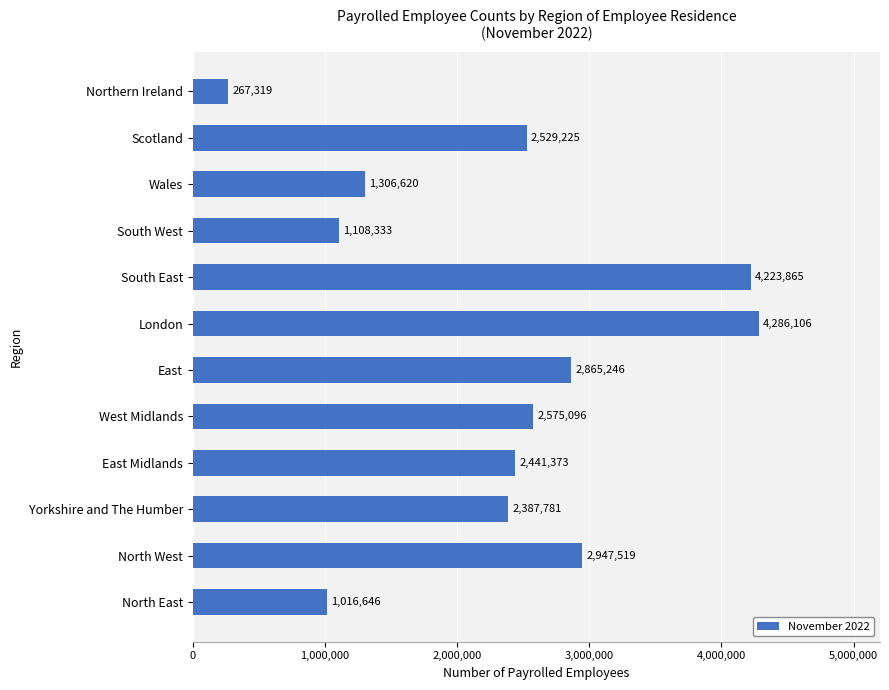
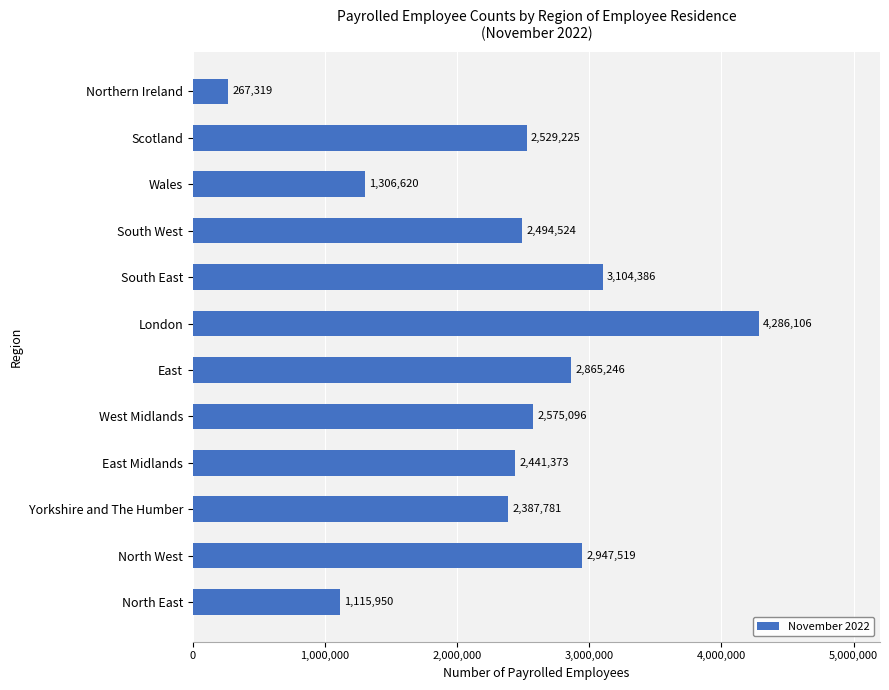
  {
    "Northern Ireland": "267,319",
    "Scotland": "2,529,225",
    "Wales": "1,306,620",
-   "South West": "1,108,333",
-   "South East": "4,223,865",
+   "South West": "2,494,524",
+   "South East": "3,104,386",
    "London": "4,286,106",
    "East": "2,865,246",
    "West Midlands": "2,575,096",
    "East Midlands": "2,441,373",
    "Yorkshire and The Humber": "2,387,781",
    "North West": "2,947,519",
-   "North East": "1,016,646"
+   "North East": "1,115,950"
  }
